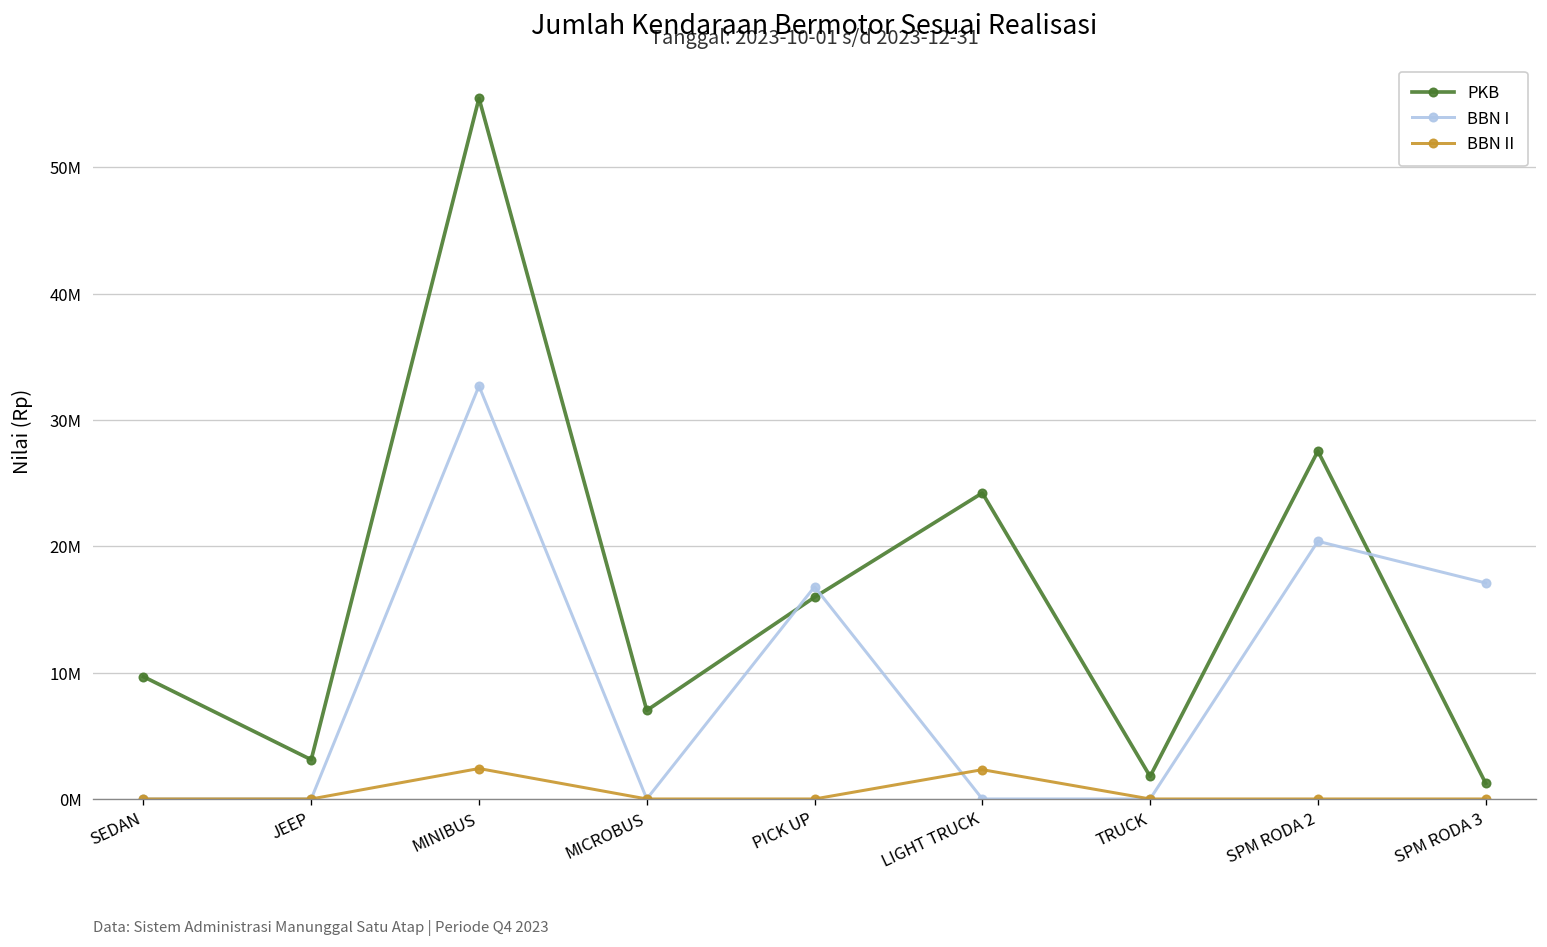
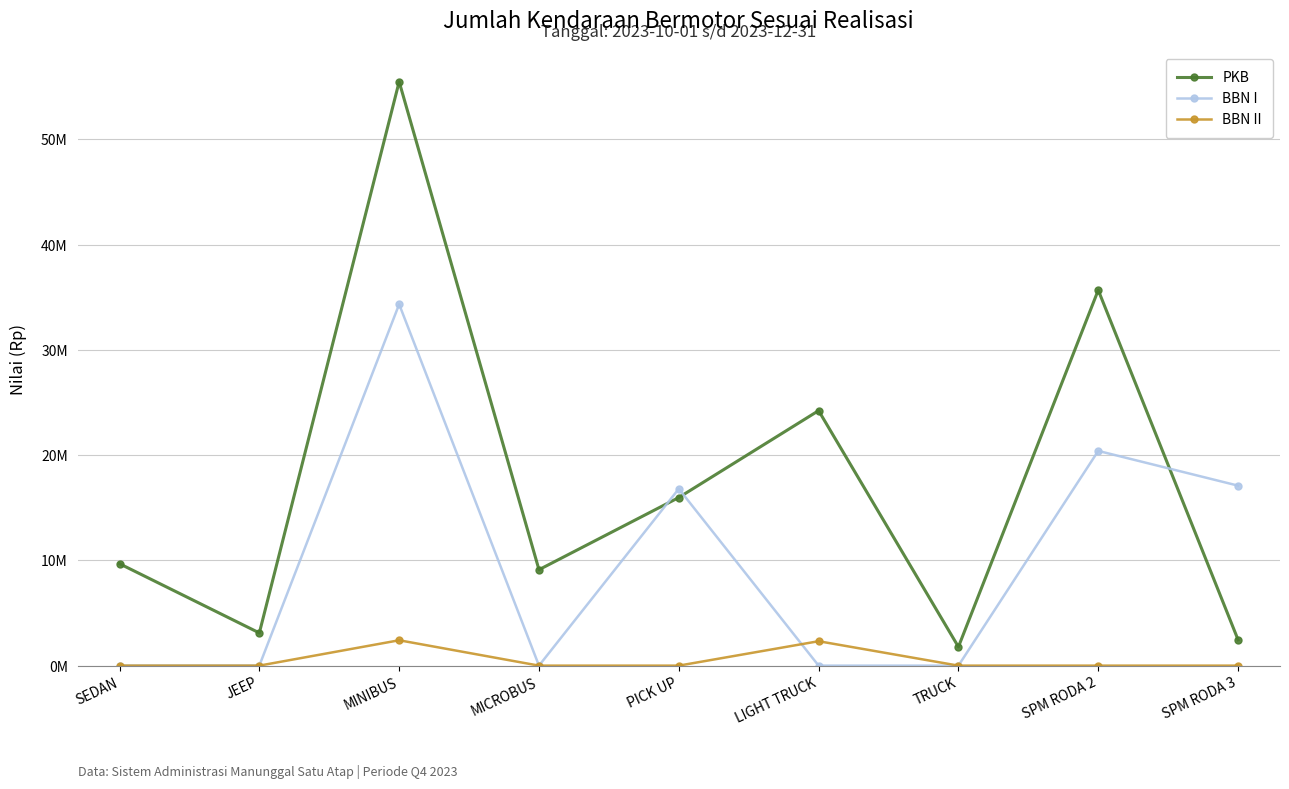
  {
    "PKB": {
      "SEDAN": 9700000,
      "JEEP": 3100000,
      "MINIBUS": 55500000,
-     "MICROBUS": 7000000,
+     "MICROBUS": 9100000,
      "PICK UP": 16000000,
      "LIGHT TRUCK": 24200000,
      "TRUCK": 1800000,
-     "SPM RODA 2": 27500000,
-     "SPM RODA 3": 1200000
+     "SPM RODA 2": 35700000,
+     "SPM RODA 3": 2500000
    },
    "BBN I": {
-     "MINIBUS": 32700000,
+     "MINIBUS": 34300000,
      "PICK UP": 16800000,
      "LIGHT TRUCK": 0,
      "SPM RODA 2": 20400000,
      "SPM RODA 3": 17100000
    },
    "BBN II": {
      "MINIBUS": 2400000,
      "PICK UP": 0,
      "LIGHT TRUCK": 2300000,
      "SPM RODA 2": 0,
      "SPM RODA 3": 0
    }
  }
